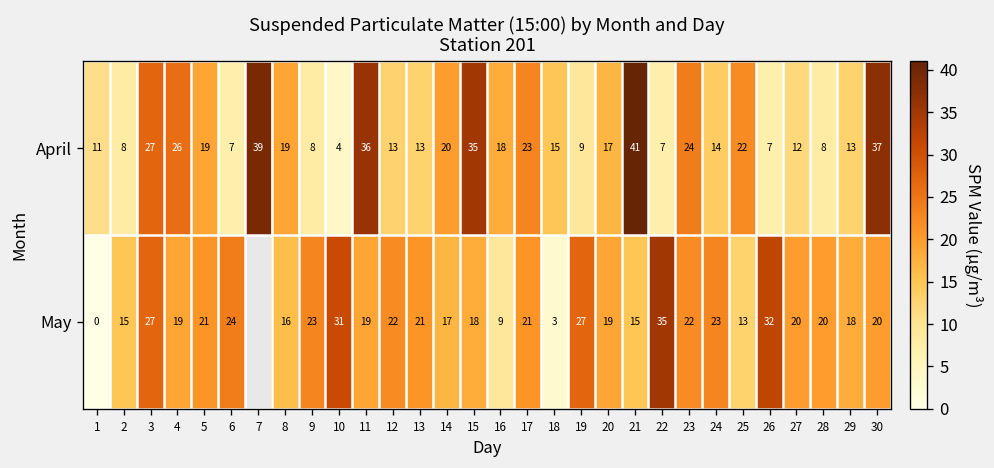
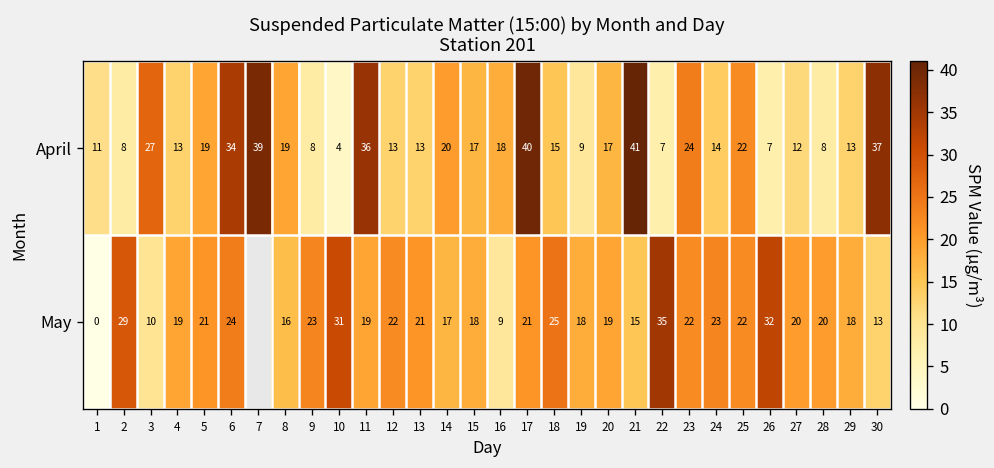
  {
    "April": {
      "1": 11,
      "2": 8,
      "3": 27,
-     "4": 26,
+     "4": 13,
      "5": 19,
-     "6": 7,
+     "6": 34,
      "7": 39,
      "8": 19,
      "9": 8,
      "10": 4,
      "11": 36,
      "12": 13,
      "13": 13,
      "14": 20,
-     "15": 35,
+     "15": 17,
      "16": 18,
-     "17": 23,
+     "17": 40,
      "18": 15,
      "19": 9,
      "20": 17,
      "21": 41,
      "22": 7,
      "23": 24,
      "24": 14,
      "25": 22,
      "26": 7,
      "27": 12,
      "28": 8,
      "29": 13,
      "30": 37
    },
    "May": {
      "1": 0,
-     "2": 15,
-     "3": 27,
+     "2": 29,
+     "3": 10,
      "4": 19,
      "5": 21,
      "6": 24,
      "8": 16,
      "9": 23,
      "10": 31,
      "11": 19,
      "12": 22,
      "13": 21,
      "14": 17,
      "15": 18,
      "16": 9,
      "17": 21,
-     "18": 3,
-     "19": 27,
+     "18": 25,
+     "19": 18,
      "20": 19,
      "21": 15,
      "22": 35,
      "23": 22,
      "24": 23,
-     "25": 13,
+     "25": 22,
      "26": 32,
      "27": 20,
      "28": 20,
      "29": 18,
-     "30": 20
+     "30": 13
    }
  }
